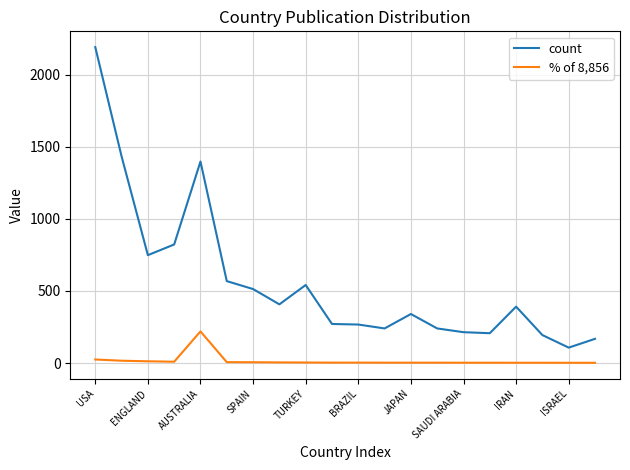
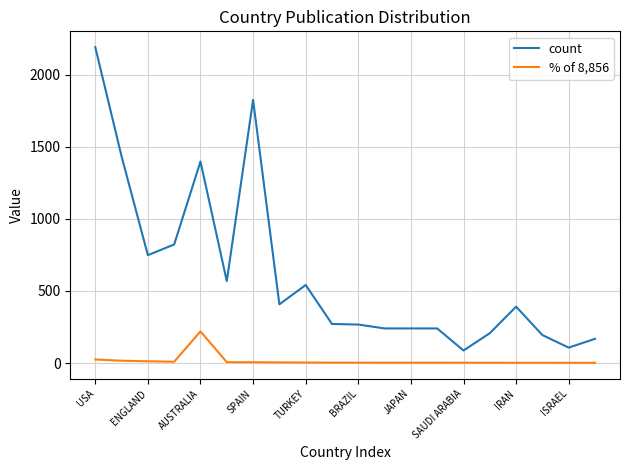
  {
    "count": {
      "USA": 2190,
      "ENGLAND": 750,
      "AUSTRALIA": 1400,
-     "SPAIN": 510,
+     "SPAIN": 1820,
      "TURKEY": 540,
      "BRAZIL": 270,
-     "JAPAN": 340,
-     "SAUDI ARABIA": 210,
+     "JAPAN": 240,
+     "SAUDI ARABIA": 90,
      "IRAN": 390,
      "ISRAEL": 110
    },
    "% of 8,856": {
      "USA": 20,
      "ENGLAND": 10,
      "AUSTRALIA": 220,
      "SPAIN": 10,
      "TURKEY": 0,
      "BRAZIL": 0,
      "JAPAN": 0,
      "SAUDI ARABIA": 0,
      "IRAN": 0,
      "ISRAEL": 0
    }
  }
